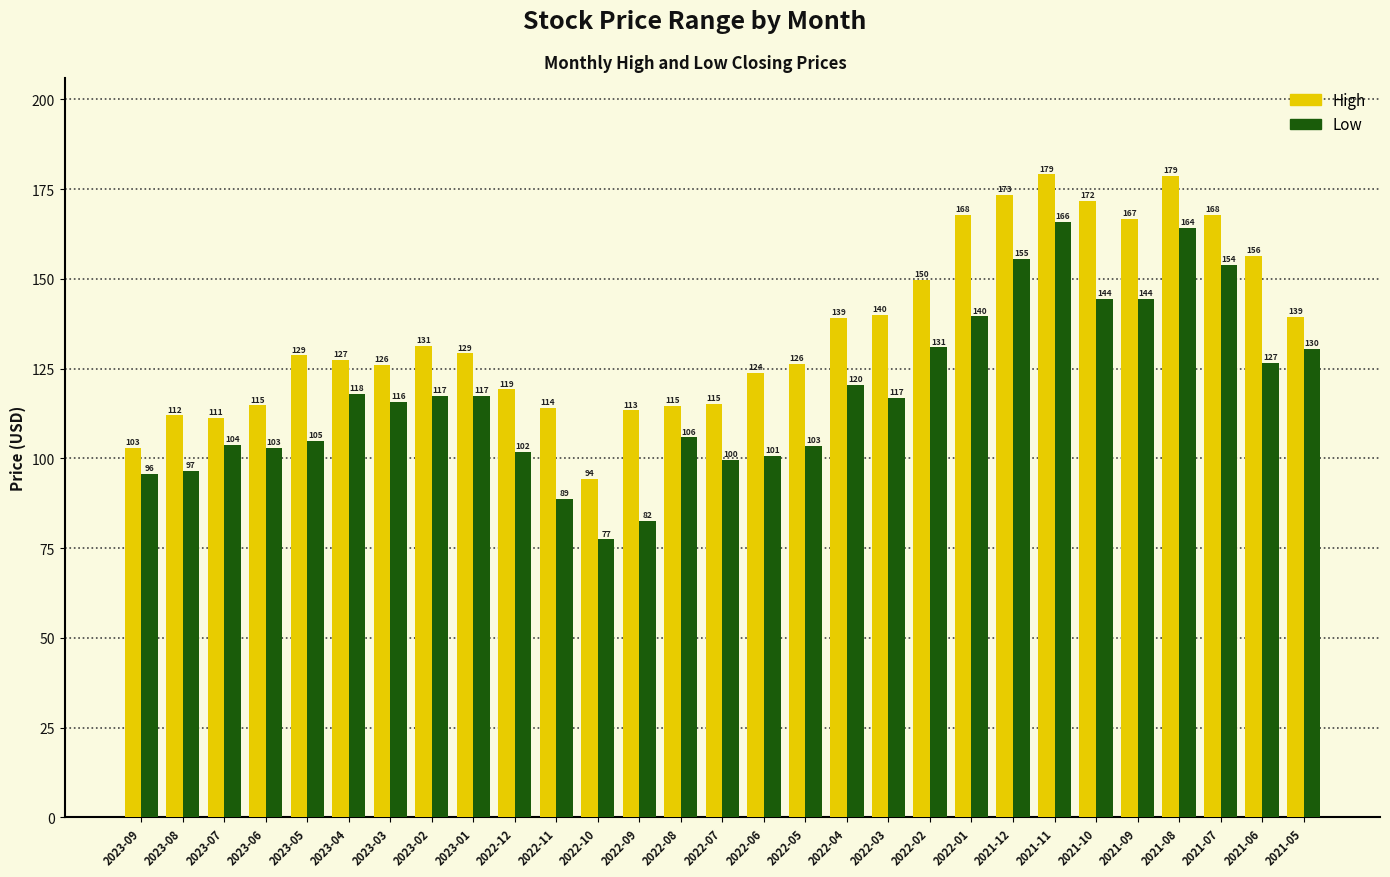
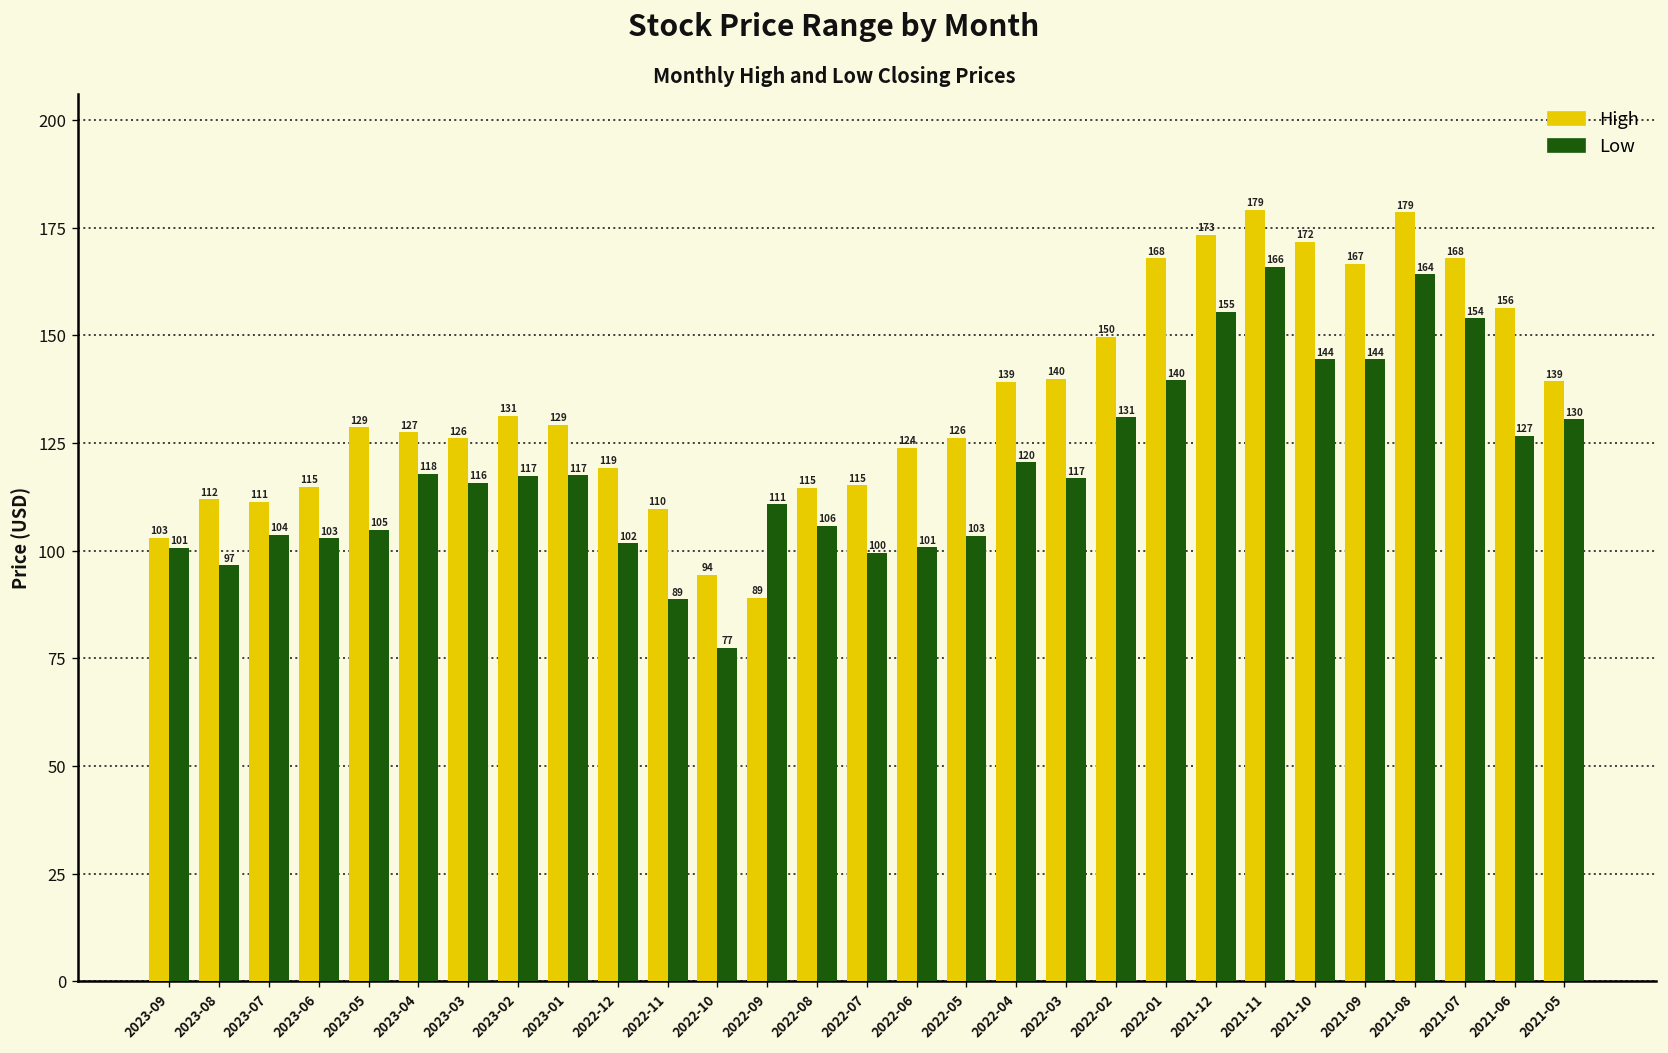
  {
    "High": {
      "2023-09": 103,
      "2023-08": 112,
      "2023-07": 111,
      "2023-06": 115,
      "2023-05": 129,
      "2023-04": 127,
      "2023-03": 126,
      "2023-02": 131,
      "2023-01": 129,
      "2022-12": 119,
-     "2022-11": 114,
+     "2022-11": 110,
      "2022-10": 94,
-     "2022-09": 113,
+     "2022-09": 89,
      "2022-08": 115,
      "2022-07": 115,
      "2022-06": 124,
      "2022-05": 126,
      "2022-04": 139,
      "2022-03": 140,
      "2022-02": 150,
      "2022-01": 168,
      "2021-12": 173,
      "2021-11": 179,
      "2021-10": 172,
      "2021-09": 167,
      "2021-08": 179,
      "2021-07": 168,
      "2021-06": 156,
      "2021-05": 139
    },
    "Low": {
-     "2023-09": 96,
+     "2023-09": 101,
      "2023-08": 97,
      "2023-07": 104,
      "2023-06": 103,
      "2023-05": 105,
      "2023-04": 118,
      "2023-03": 116,
      "2023-02": 117,
      "2023-01": 117,
      "2022-12": 102,
      "2022-11": 89,
      "2022-10": 77,
-     "2022-09": 82,
+     "2022-09": 111,
      "2022-08": 106,
      "2022-07": 100,
      "2022-06": 101,
      "2022-05": 103,
      "2022-04": 120,
      "2022-03": 117,
      "2022-02": 131,
      "2022-01": 140,
      "2021-12": 155,
      "2021-11": 166,
      "2021-10": 144,
      "2021-09": 144,
      "2021-08": 164,
      "2021-07": 154,
      "2021-06": 127,
      "2021-05": 130
    }
  }
